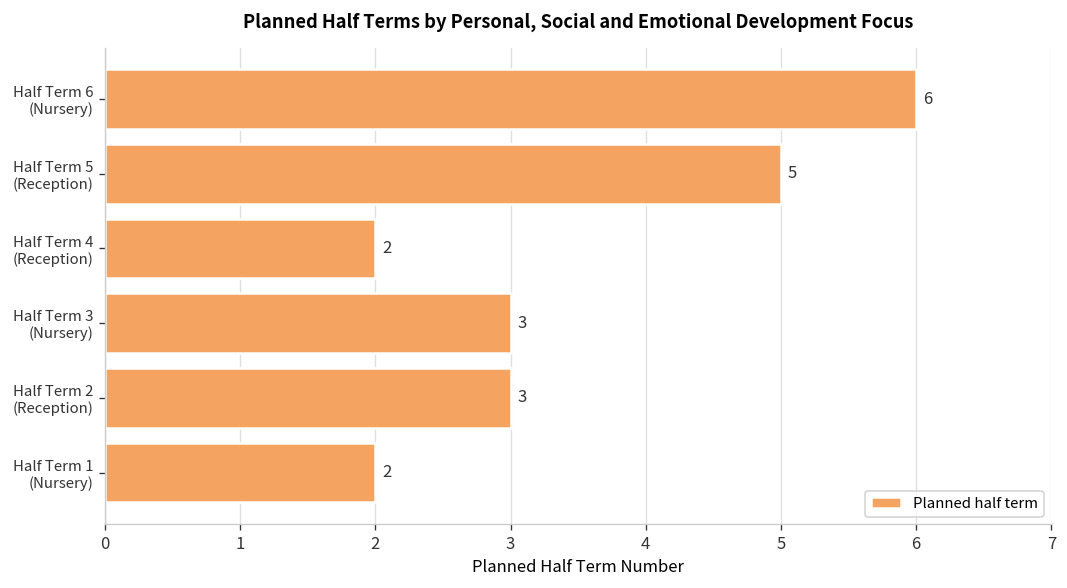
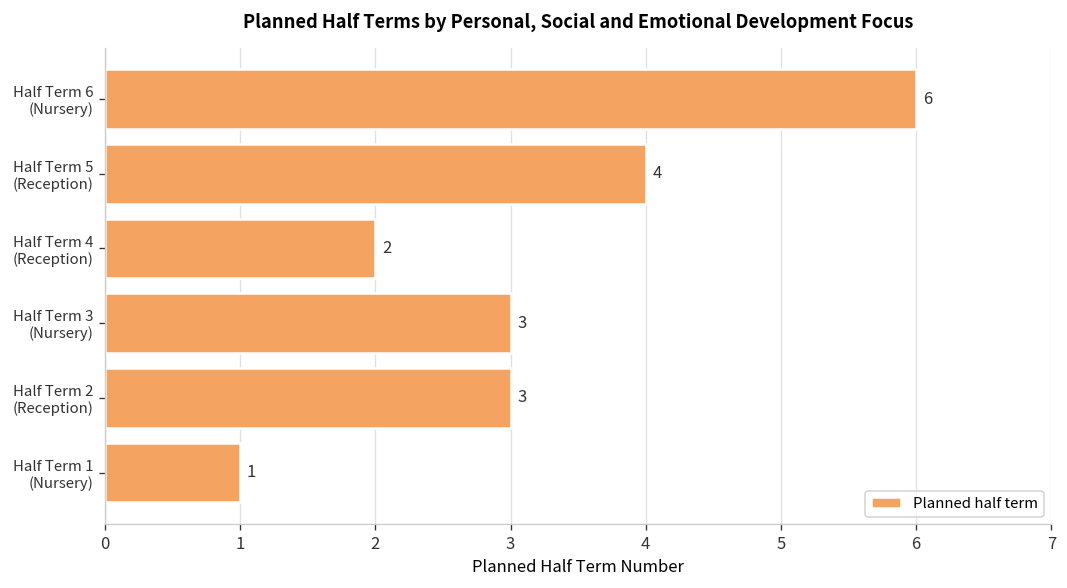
  {
    "Half Term 6 (Nursery)": 6,
-   "Half Term 5 (Reception)": 5,
+   "Half Term 5 (Reception)": 4,
    "Half Term 4 (Reception)": 2,
    "Half Term 3 (Nursery)": 3,
    "Half Term 2 (Reception)": 3,
-   "Half Term 1 (Nursery)": 2
+   "Half Term 1 (Nursery)": 1
  }
